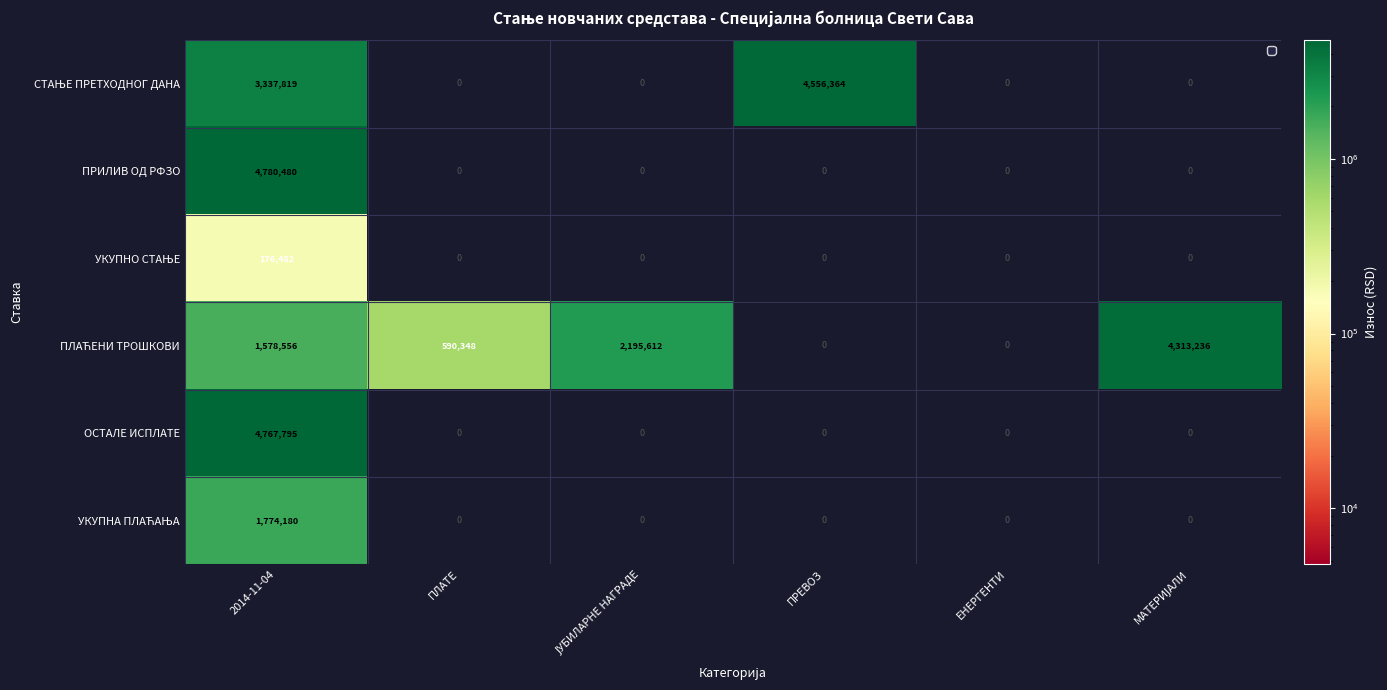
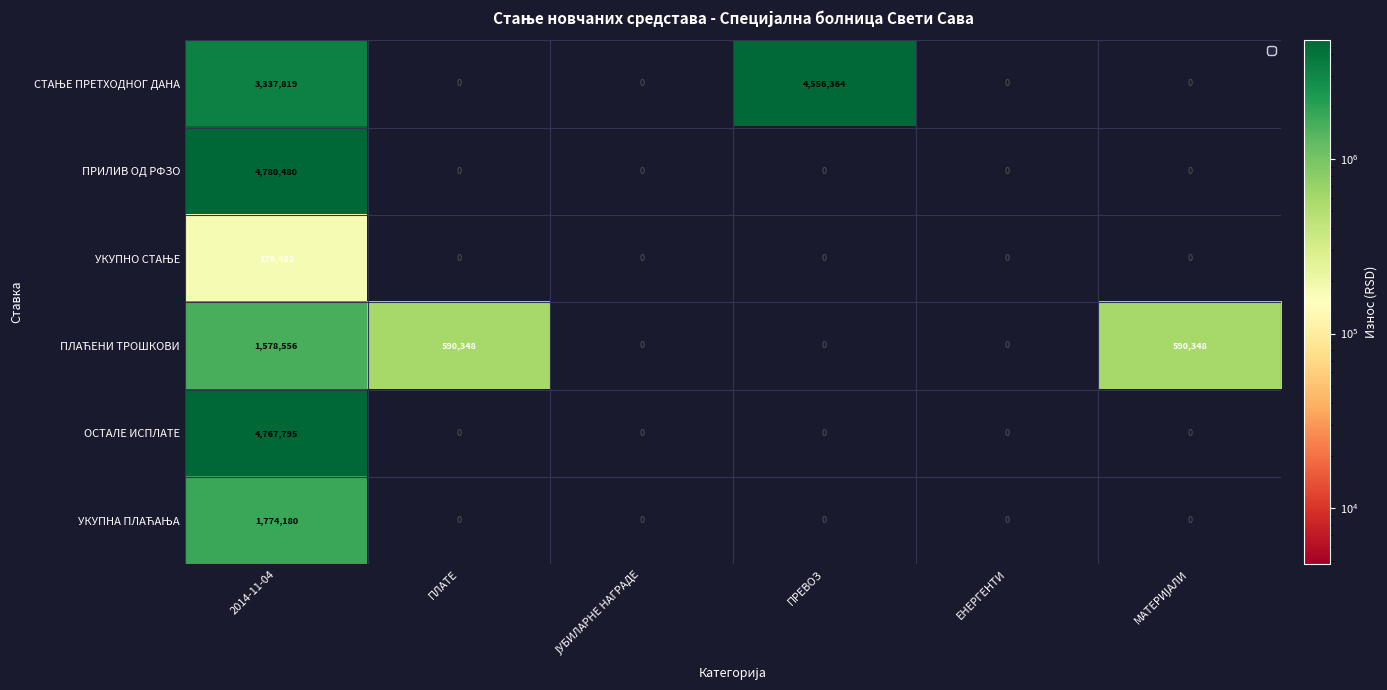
  {
    "СТАЊЕ ПРЕТХОДНОГ ДАНА": {
      "2014-11-04": "3,337,819",
      "ПЛАТЕ": "0",
      "ЈУБИЛАРНЕ НАГРАДЕ": "0",
      "ПРЕВОЗ": "4,556,364",
      "ЕНЕРГЕНТИ": "0",
      "МАТЕРИЈАЛИ": "0"
    },
    "ПРИЛИВ ОД РФЗО": {
      "2014-11-04": "4,780,480",
      "ПЛАТЕ": "0",
      "ЈУБИЛАРНЕ НАГРАДЕ": "0",
      "ПРЕВОЗ": "0",
      "ЕНЕРГЕНТИ": "0",
      "МАТЕРИЈАЛИ": "0"
    },
    "УКУПНО СТАЊЕ": {
      "2014-11-04": "176,482",
      "ПЛАТЕ": "0",
      "ЈУБИЛАРНЕ НАГРАДЕ": "0",
      "ПРЕВОЗ": "0",
      "ЕНЕРГЕНТИ": "0",
      "МАТЕРИЈАЛИ": "0"
    },
    "ПЛАЋЕНИ ТРОШКОВИ": {
      "2014-11-04": "1,578,556",
      "ПЛАТЕ": "590,348",
-     "ЈУБИЛАРНЕ НАГРАДЕ": "2,195,612",
+     "ЈУБИЛАРНЕ НАГРАДЕ": "0",
      "ПРЕВОЗ": "0",
      "ЕНЕРГЕНТИ": "0",
-     "МАТЕРИЈАЛИ": "4,313,236"
+     "МАТЕРИЈАЛИ": "590,348"
    },
    "ОСТАЛЕ ИСПЛАТЕ": {
      "2014-11-04": "4,767,795",
      "ПЛАТЕ": "0",
      "ЈУБИЛАРНЕ НАГРАДЕ": "0",
      "ПРЕВОЗ": "0",
      "ЕНЕРГЕНТИ": "0",
      "МАТЕРИЈАЛИ": "0"
    },
    "УКУПНА ПЛАЋАЊА": {
      "2014-11-04": "1,774,180",
      "ПЛАТЕ": "0",
      "ЈУБИЛАРНЕ НАГРАДЕ": "0",
      "ПРЕВОЗ": "0",
      "ЕНЕРГЕНТИ": "0",
      "МАТЕРИЈАЛИ": "0"
    }
  }
